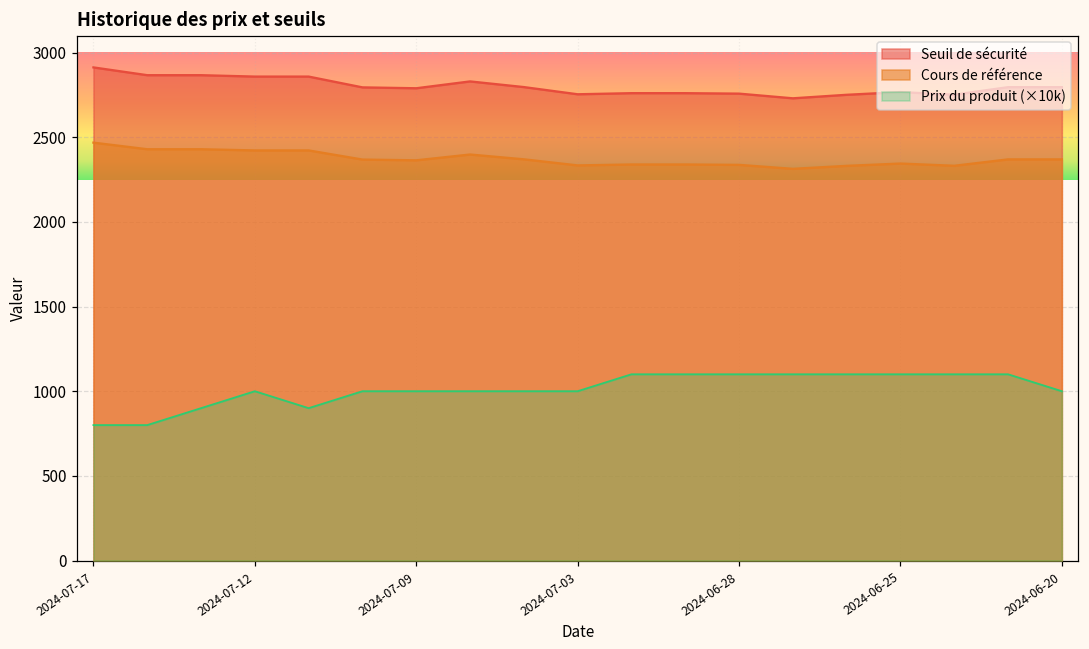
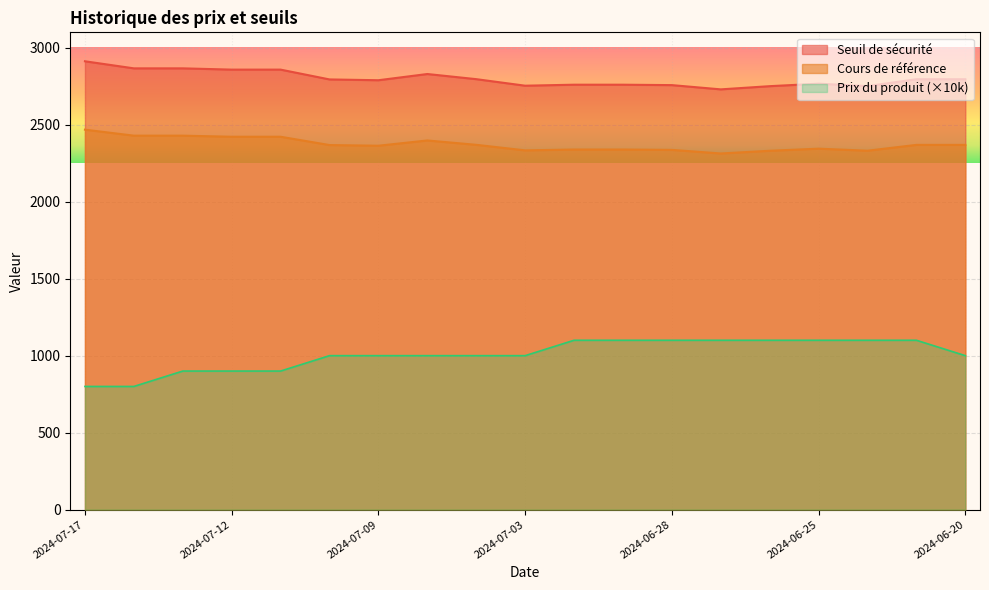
  {
    "Prix du produit (×10k)": {
      "2024-07-17": 800,
-     "2024-07-12": 1000,
+     "2024-07-12": 900,
      "2024-07-09": 1000,
      "2024-07-03": 1000,
      "2024-06-28": 1100,
      "2024-06-25": 1100,
      "2024-06-20": 1000
    }
  }
